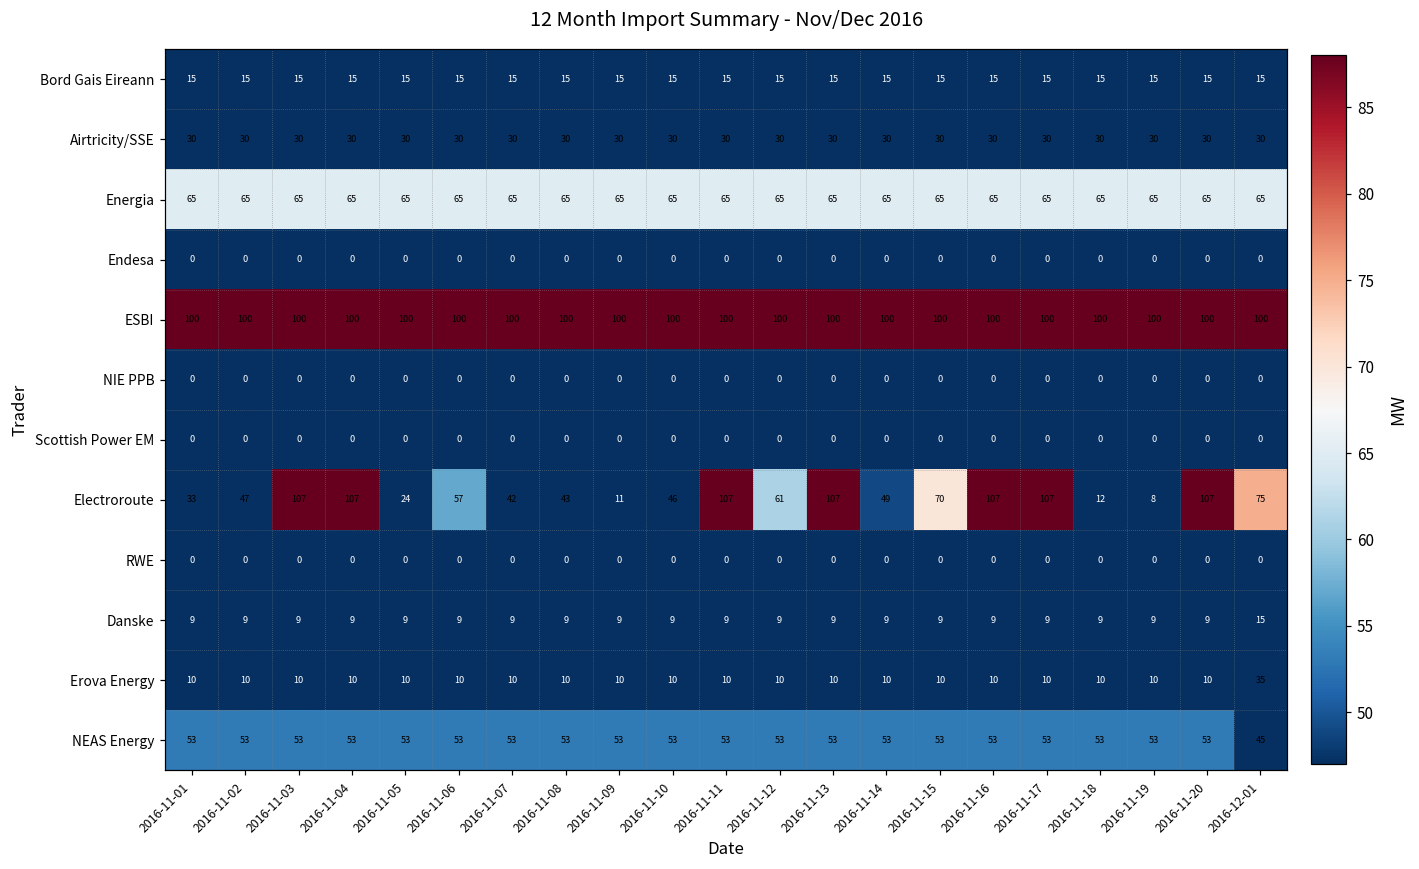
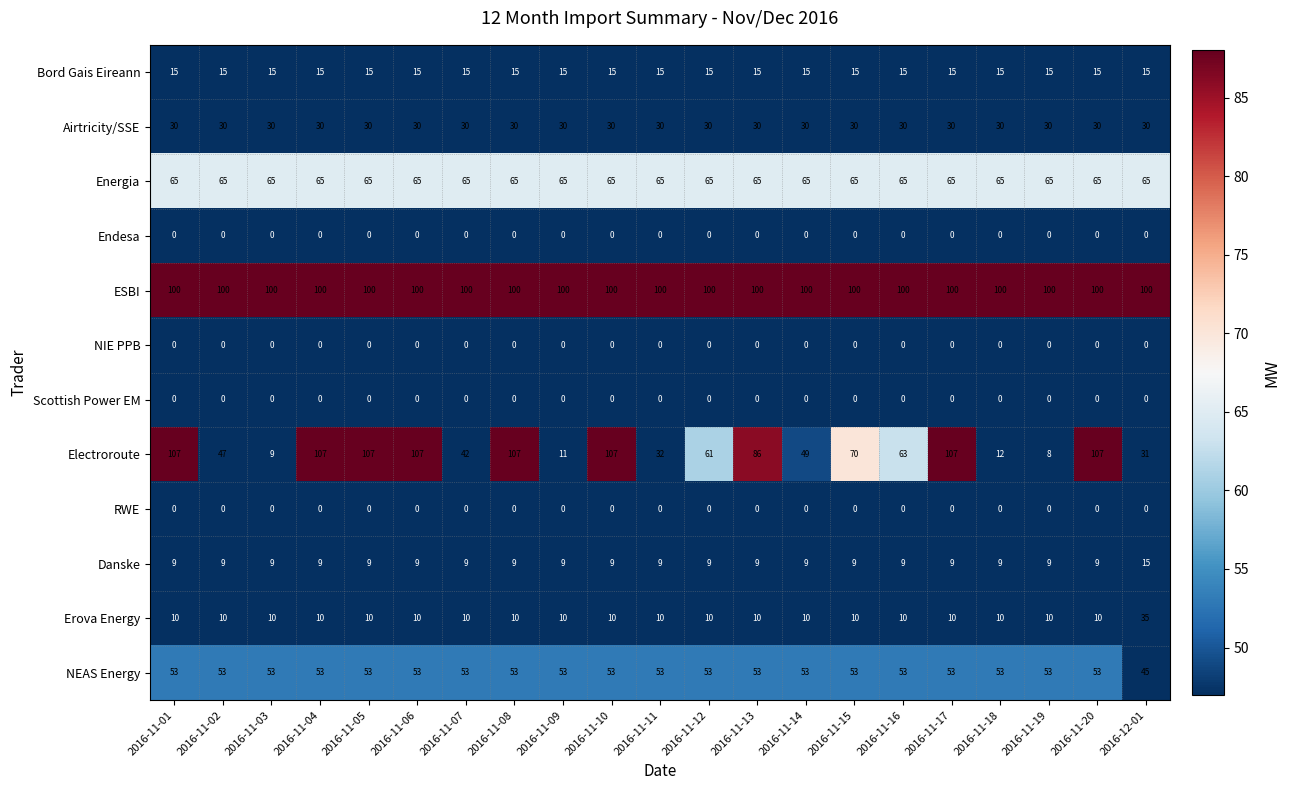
  {
    "Electroroute": {
-     "2016-11-01": 33,
+     "2016-11-01": 107,
      "2016-11-02": 47,
-     "2016-11-03": 107,
+     "2016-11-03": 9,
      "2016-11-04": 107,
-     "2016-11-05": 24,
-     "2016-11-06": 57,
+     "2016-11-05": 107,
+     "2016-11-06": 107,
      "2016-11-07": 42,
-     "2016-11-08": 43,
+     "2016-11-08": 107,
      "2016-11-09": 11,
-     "2016-11-10": 46,
-     "2016-11-11": 107,
+     "2016-11-10": 107,
+     "2016-11-11": 32,
      "2016-11-12": 61,
-     "2016-11-13": 107,
+     "2016-11-13": 86,
      "2016-11-14": 49,
      "2016-11-15": 70,
-     "2016-11-16": 107,
+     "2016-11-16": 63,
      "2016-11-17": 107,
      "2016-11-18": 12,
      "2016-11-19": 8,
      "2016-11-20": 107,
-     "2016-12-01": 75
+     "2016-12-01": 31
    }
  }
